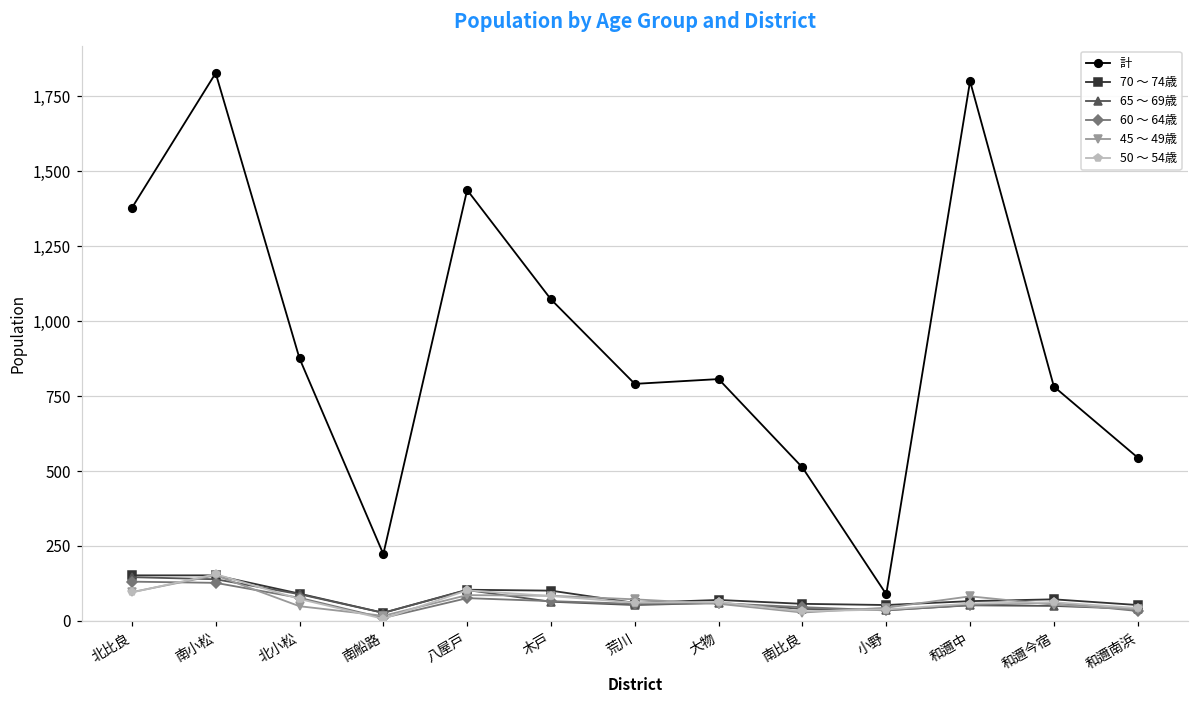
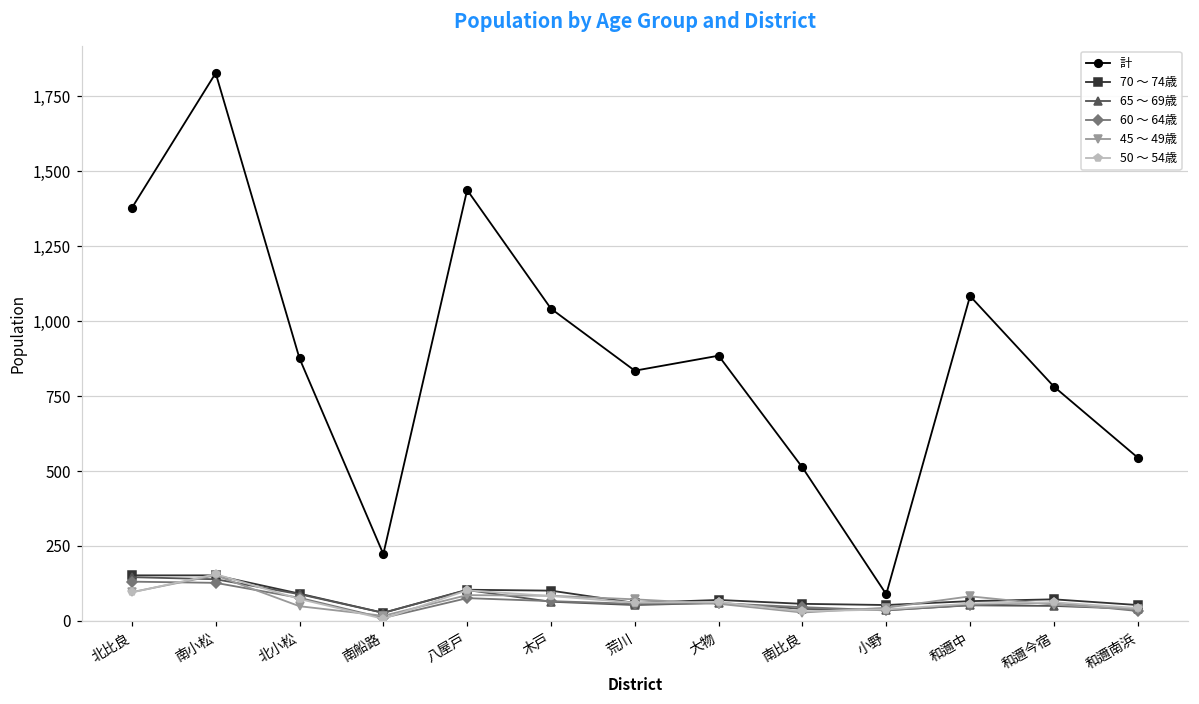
  {
    "計": {
      "北比良": "1,380",
      "南小松": "1,830",
      "北小松": "880",
      "南船路": "220",
      "八屋戸": "1,440",
-     "木戸": "1,070",
-     "荒川": "790",
-     "大物": "810",
+     "木戸": "1,040",
+     "荒川": "840",
+     "大物": "890",
      "南比良": "510",
      "小野": "90",
-     "和邇中": "1,800",
+     "和邇中": "1,080",
      "和邇今宿": "780",
      "和邇南浜": "550"
    }
  }
